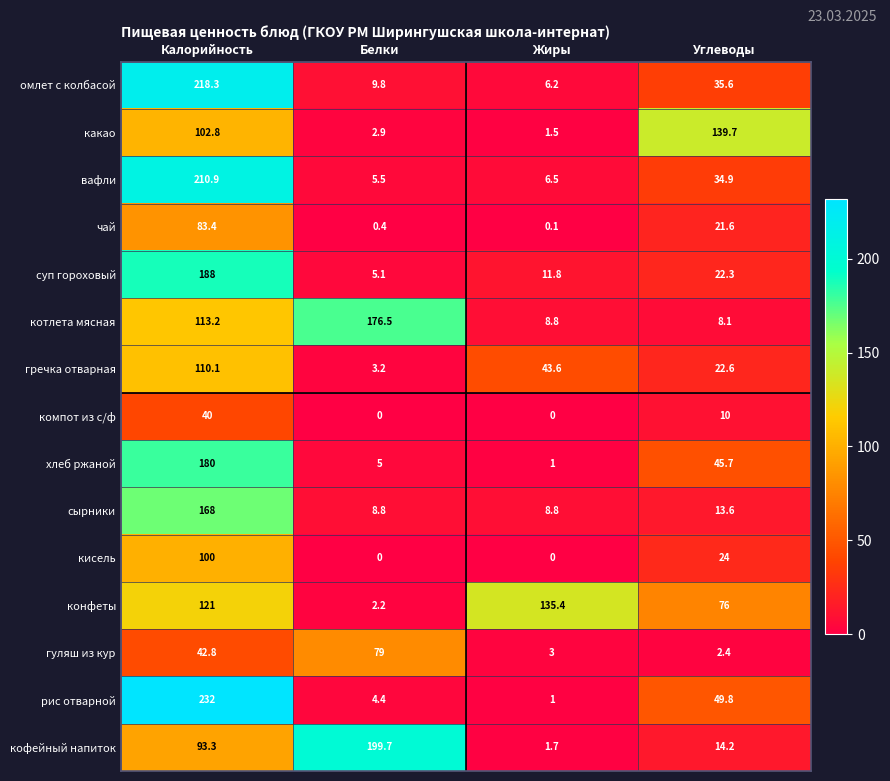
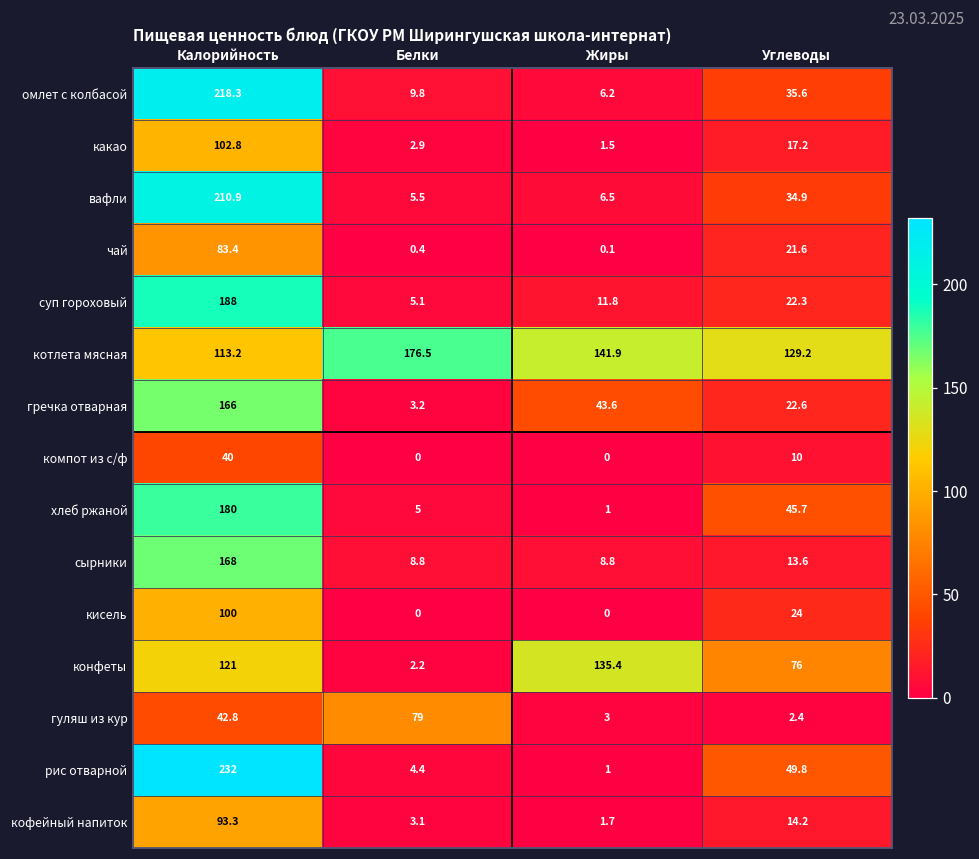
  {
    "омлет с колбасой": {
      "Калорийность": 218.3,
      "Белки": 9.8,
      "Жиры": 6.2,
      "Углеводы": 35.6
    },
    "какао": {
      "Калорийность": 102.8,
      "Белки": 2.9,
      "Жиры": 1.5,
-     "Углеводы": 139.7
+     "Углеводы": 17.2
    },
    "вафли": {
      "Калорийность": 210.9,
      "Белки": 5.5,
      "Жиры": 6.5,
      "Углеводы": 34.9
    },
    "чай": {
      "Калорийность": 83.4,
      "Белки": 0.4,
      "Жиры": 0.1,
      "Углеводы": 21.6
    },
    "суп гороховый": {
      "Калорийность": 188,
      "Белки": 5.1,
      "Жиры": 11.8,
      "Углеводы": 22.3
    },
    "котлета мясная": {
      "Калорийность": 113.2,
      "Белки": 176.5,
-     "Жиры": 8.8,
-     "Углеводы": 8.1
+     "Жиры": 141.9,
+     "Углеводы": 129.2
    },
    "гречка отварная": {
-     "Калорийность": 110.1,
+     "Калорийность": 166,
      "Белки": 3.2,
      "Жиры": 43.6,
      "Углеводы": 22.6
    },
    "компот из с/ф": {
      "Калорийность": 40,
      "Белки": 0,
      "Жиры": 0,
      "Углеводы": 10
    },
    "хлеб ржаной": {
      "Калорийность": 180,
      "Белки": 5,
      "Жиры": 1,
      "Углеводы": 45.7
    },
    "сырники": {
      "Калорийность": 168,
      "Белки": 8.8,
      "Жиры": 8.8,
      "Углеводы": 13.6
    },
    "кисель": {
      "Калорийность": 100,
      "Белки": 0,
      "Жиры": 0,
      "Углеводы": 24
    },
    "конфеты": {
      "Калорийность": 121,
      "Белки": 2.2,
      "Жиры": 135.4,
      "Углеводы": 76
    },
    "гуляш из кур": {
      "Калорийность": 42.8,
      "Белки": 79,
      "Жиры": 3,
      "Углеводы": 2.4
    },
    "рис отварной": {
      "Калорийность": 232,
      "Белки": 4.4,
      "Жиры": 1,
      "Углеводы": 49.8
    },
    "кофейный напиток": {
      "Калорийность": 93.3,
-     "Белки": 199.7,
+     "Белки": 3.1,
      "Жиры": 1.7,
      "Углеводы": 14.2
    }
  }
